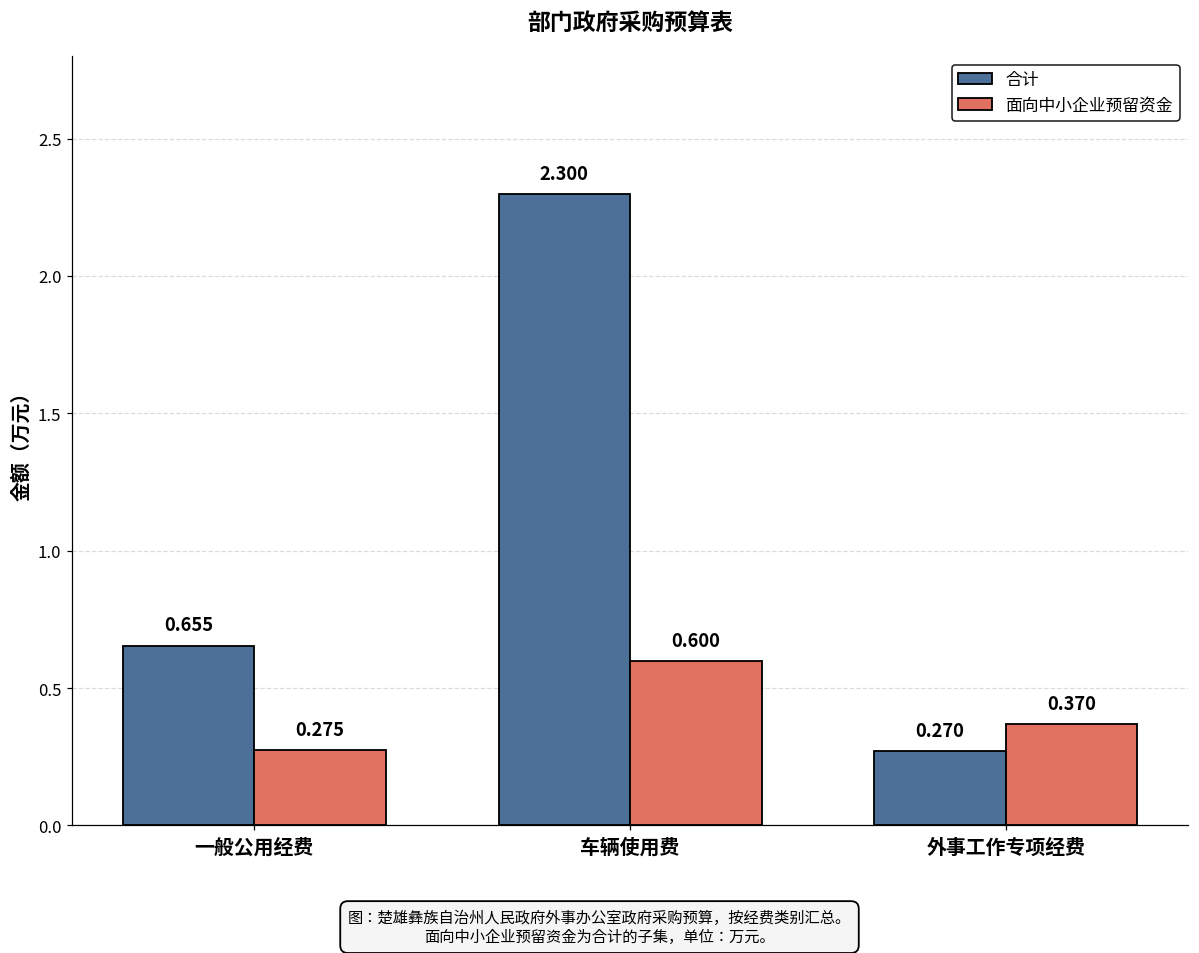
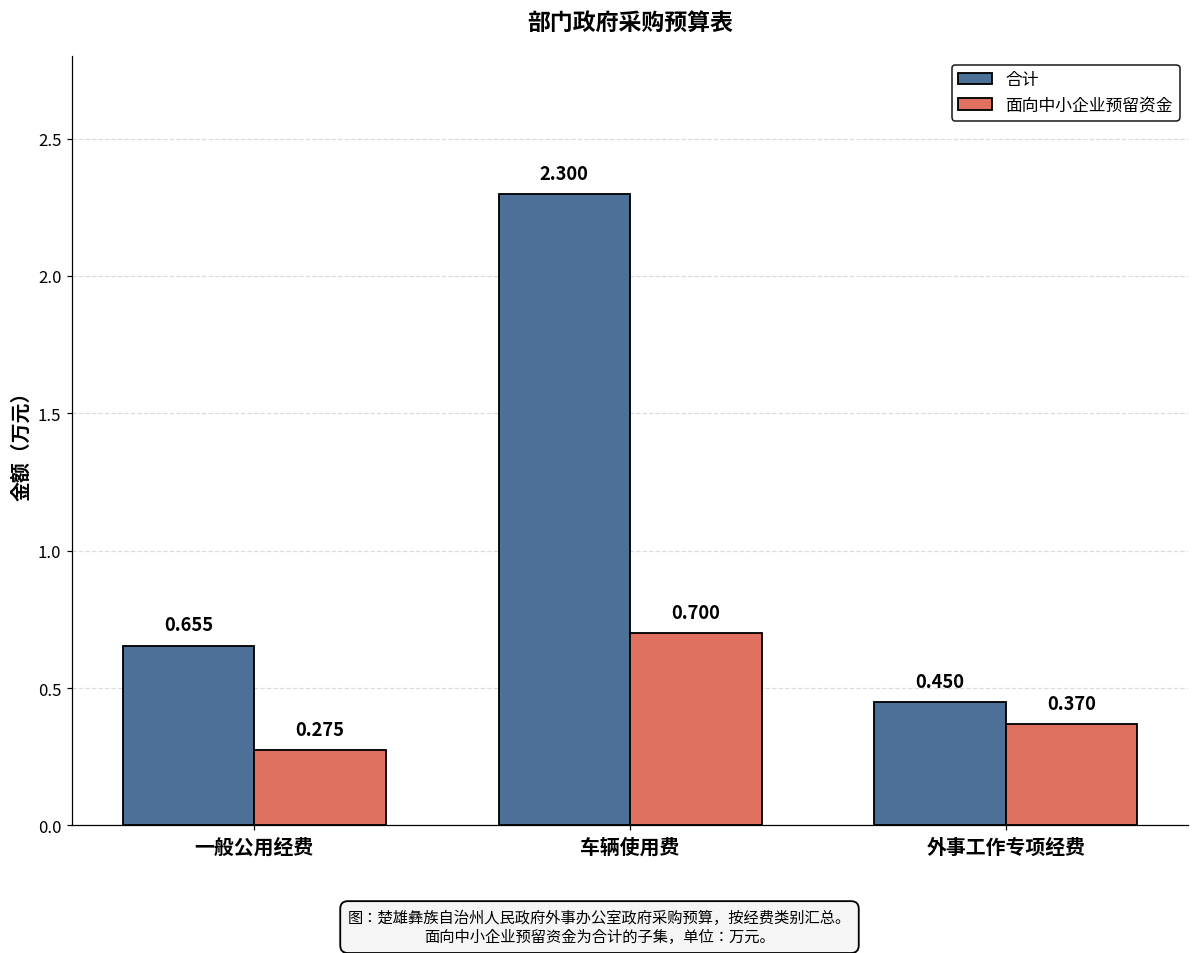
  {
    "合计": {
      "一般公用经费": 0.655,
      "车辆使用费": 2.300,
-     "外事工作专项经费": 0.270
+     "外事工作专项经费": 0.450
    },
    "面向中小企业预留资金": {
      "一般公用经费": 0.275,
-     "车辆使用费": 0.600,
+     "车辆使用费": 0.700,
      "外事工作专项经费": 0.370
    }
  }
